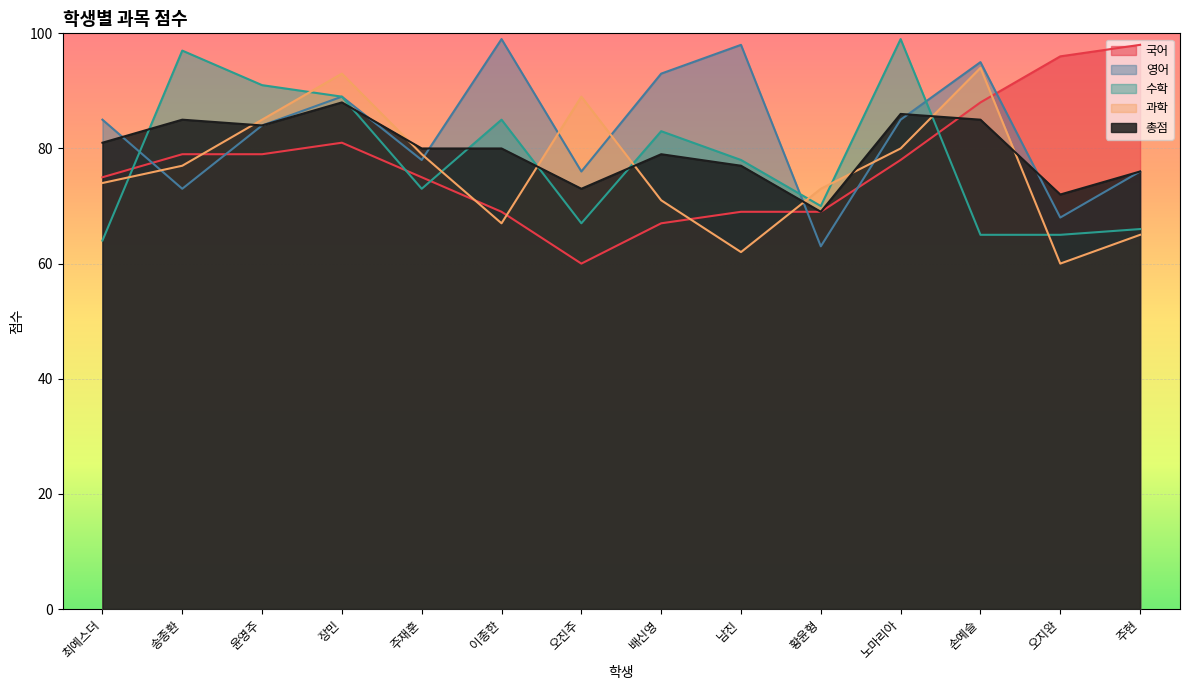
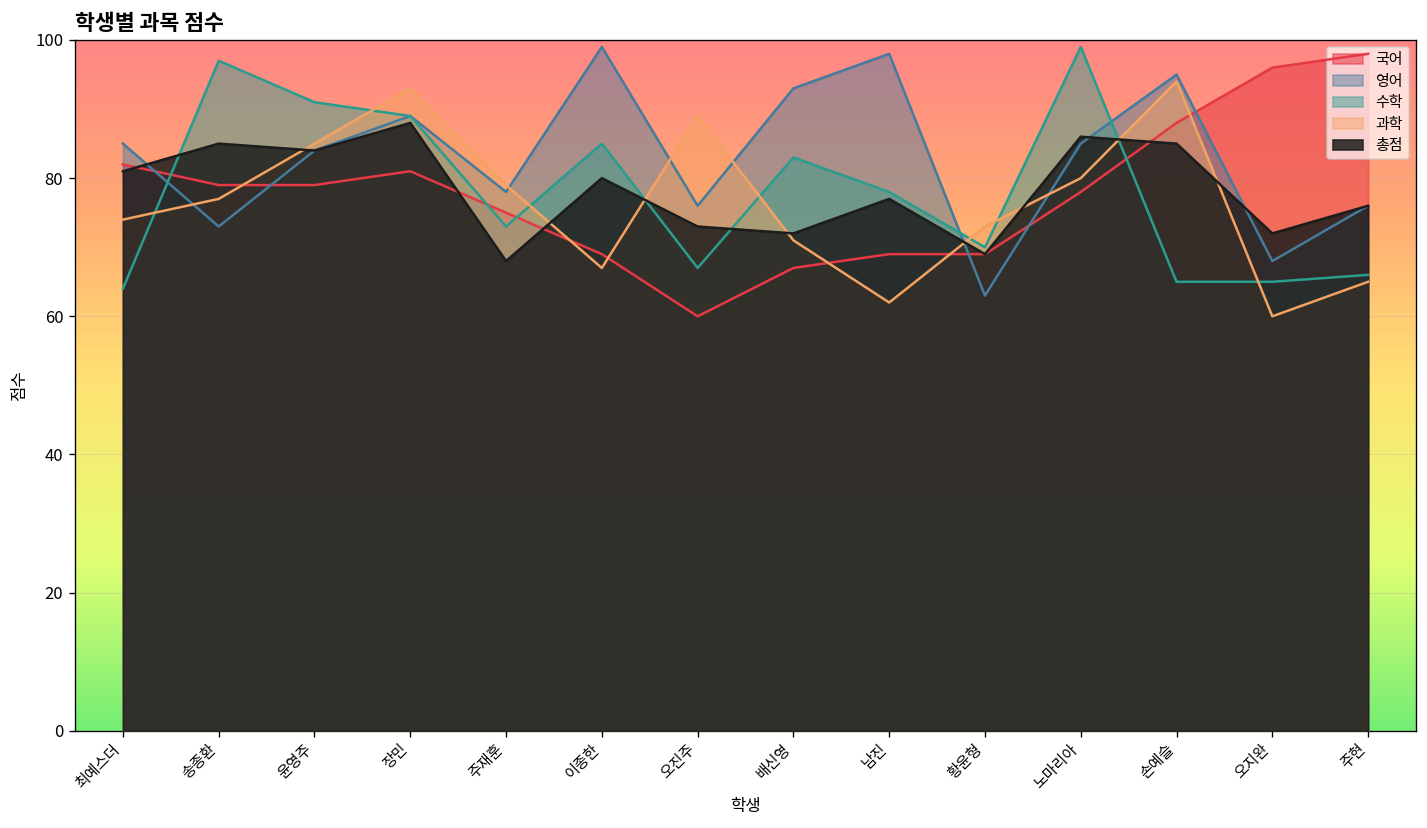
  {
    "국어": {
-     "최예스더": 75,
+     "최예스더": 82,
      "송종환": 79,
      "윤영주": 79,
      "장민": 81,
      "주재훈": 75,
      "이종한": 69,
      "오진주": 60,
      "배신영": 67,
      "남진": 69,
      "노마리아": 78,
      "손예슬": 88,
      "오지완": 96
    },
    "과학": {
      "최예스더": 74,
      "송종환": 77,
      "윤영주": 85,
      "장민": 93,
      "주재훈": 79,
      "이종한": 67,
      "오진주": 89,
      "배신영": 71,
      "남진": 62,
      "황윤형": 73,
      "노마리아": 80,
      "손예슬": 94,
      "오지완": 60,
      "주현": 65
    },
    "총점": {
      "최예스더": 81,
      "송종환": 85,
      "장민": 88,
-     "주재훈": 80,
+     "주재훈": 68,
      "이종한": 80,
      "오진주": 73,
-     "배신영": 79,
+     "배신영": 72,
      "남진": 77,
      "노마리아": 86,
      "손예슬": 85,
      "오지완": 72
    }
  }
